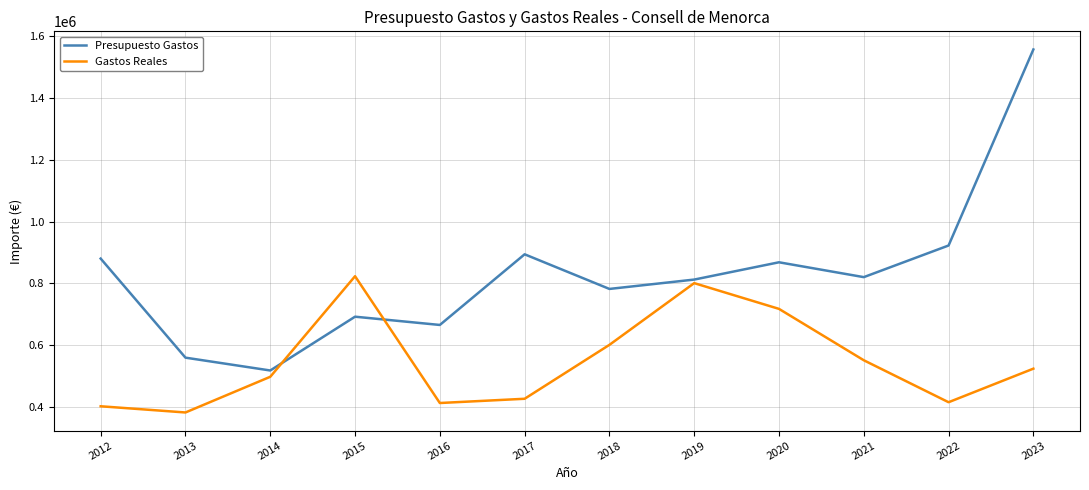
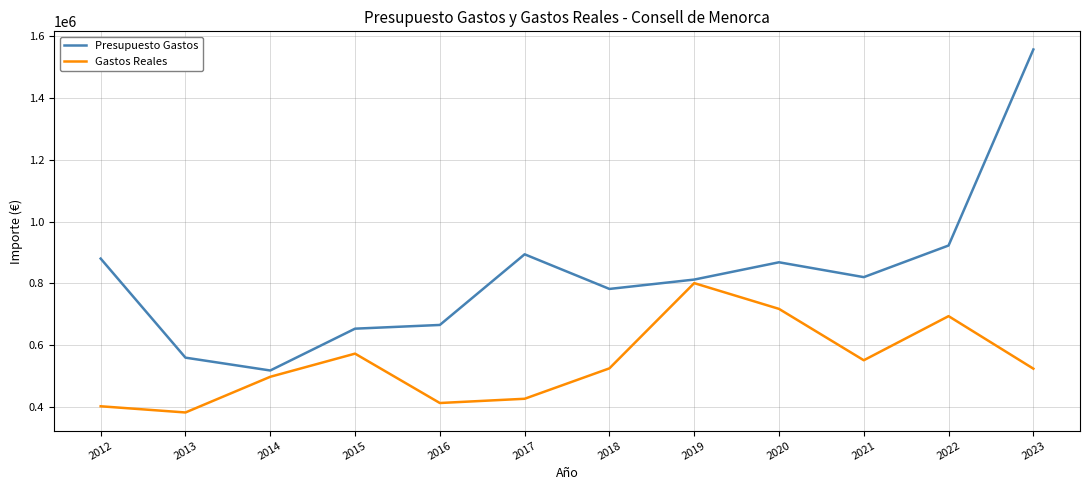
  {
    "Presupuesto Gastos": {
      "2012": 880000,
      "2013": 560000,
      "2014": 520000,
-     "2015": 690000,
+     "2015": 650000,
      "2016": 660000,
      "2017": 890000,
      "2018": 780000,
      "2019": 810000,
      "2020": 870000,
      "2021": 820000,
      "2022": 920000,
      "2023": 1560000
    },
    "Gastos Reales": {
      "2012": 400000,
      "2013": 380000,
      "2014": 500000,
-     "2015": 820000,
+     "2015": 570000,
      "2016": 410000,
      "2017": 430000,
-     "2018": 600000,
+     "2018": 520000,
      "2019": 800000,
      "2020": 720000,
      "2021": 550000,
-     "2022": 410000,
+     "2022": 690000,
      "2023": 520000
    }
  }
